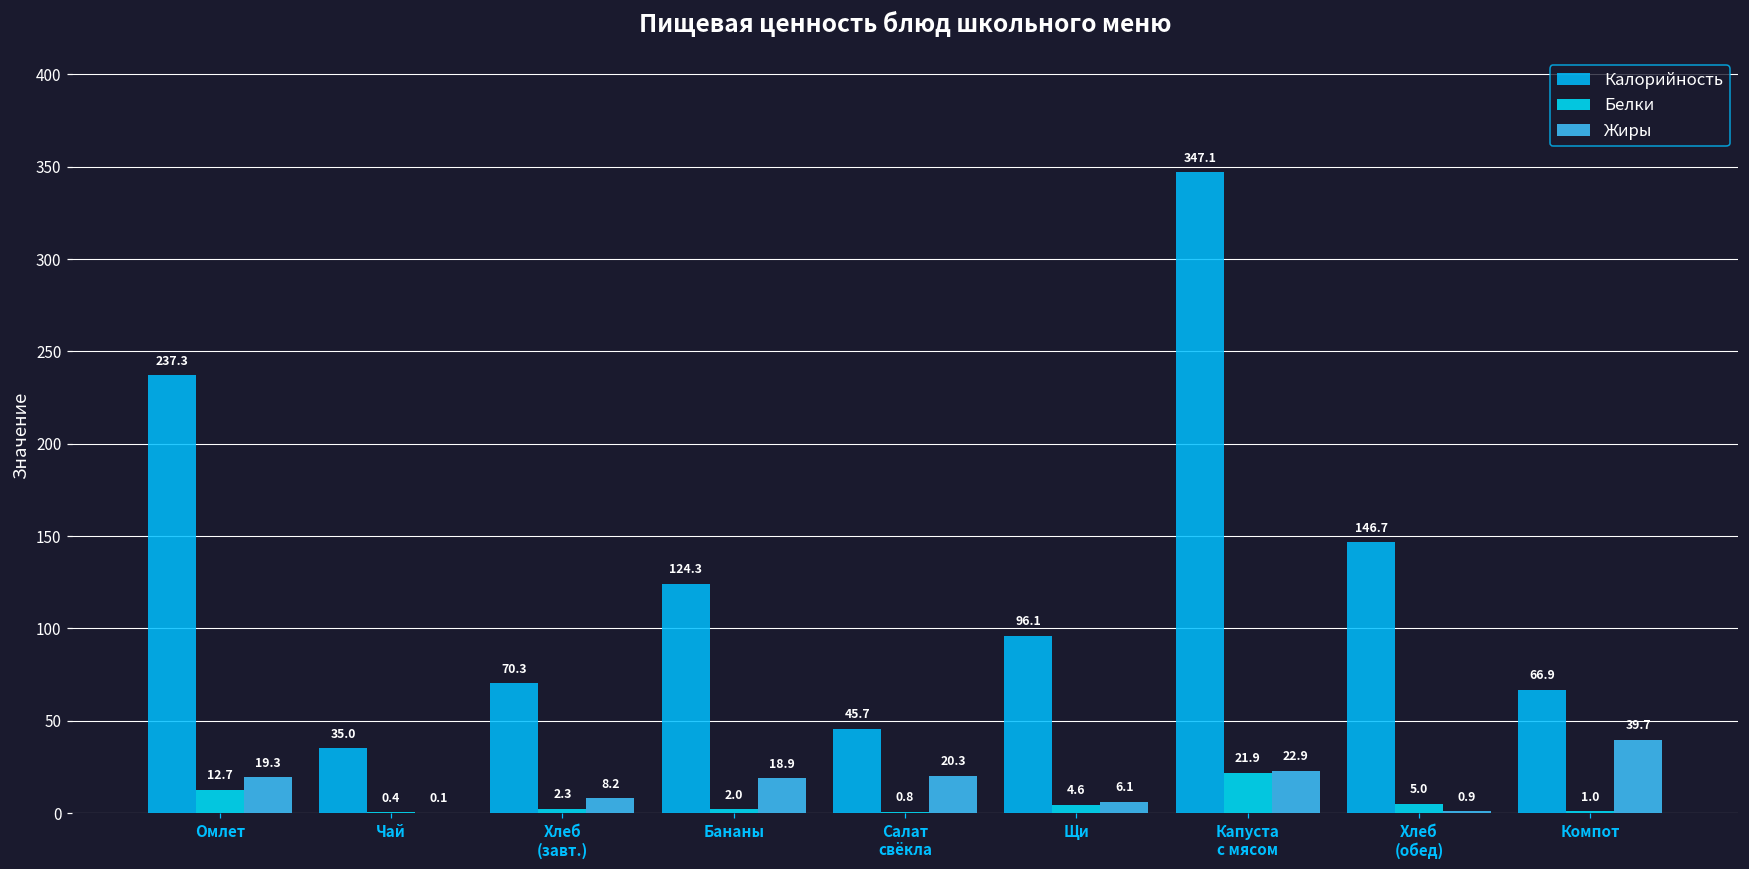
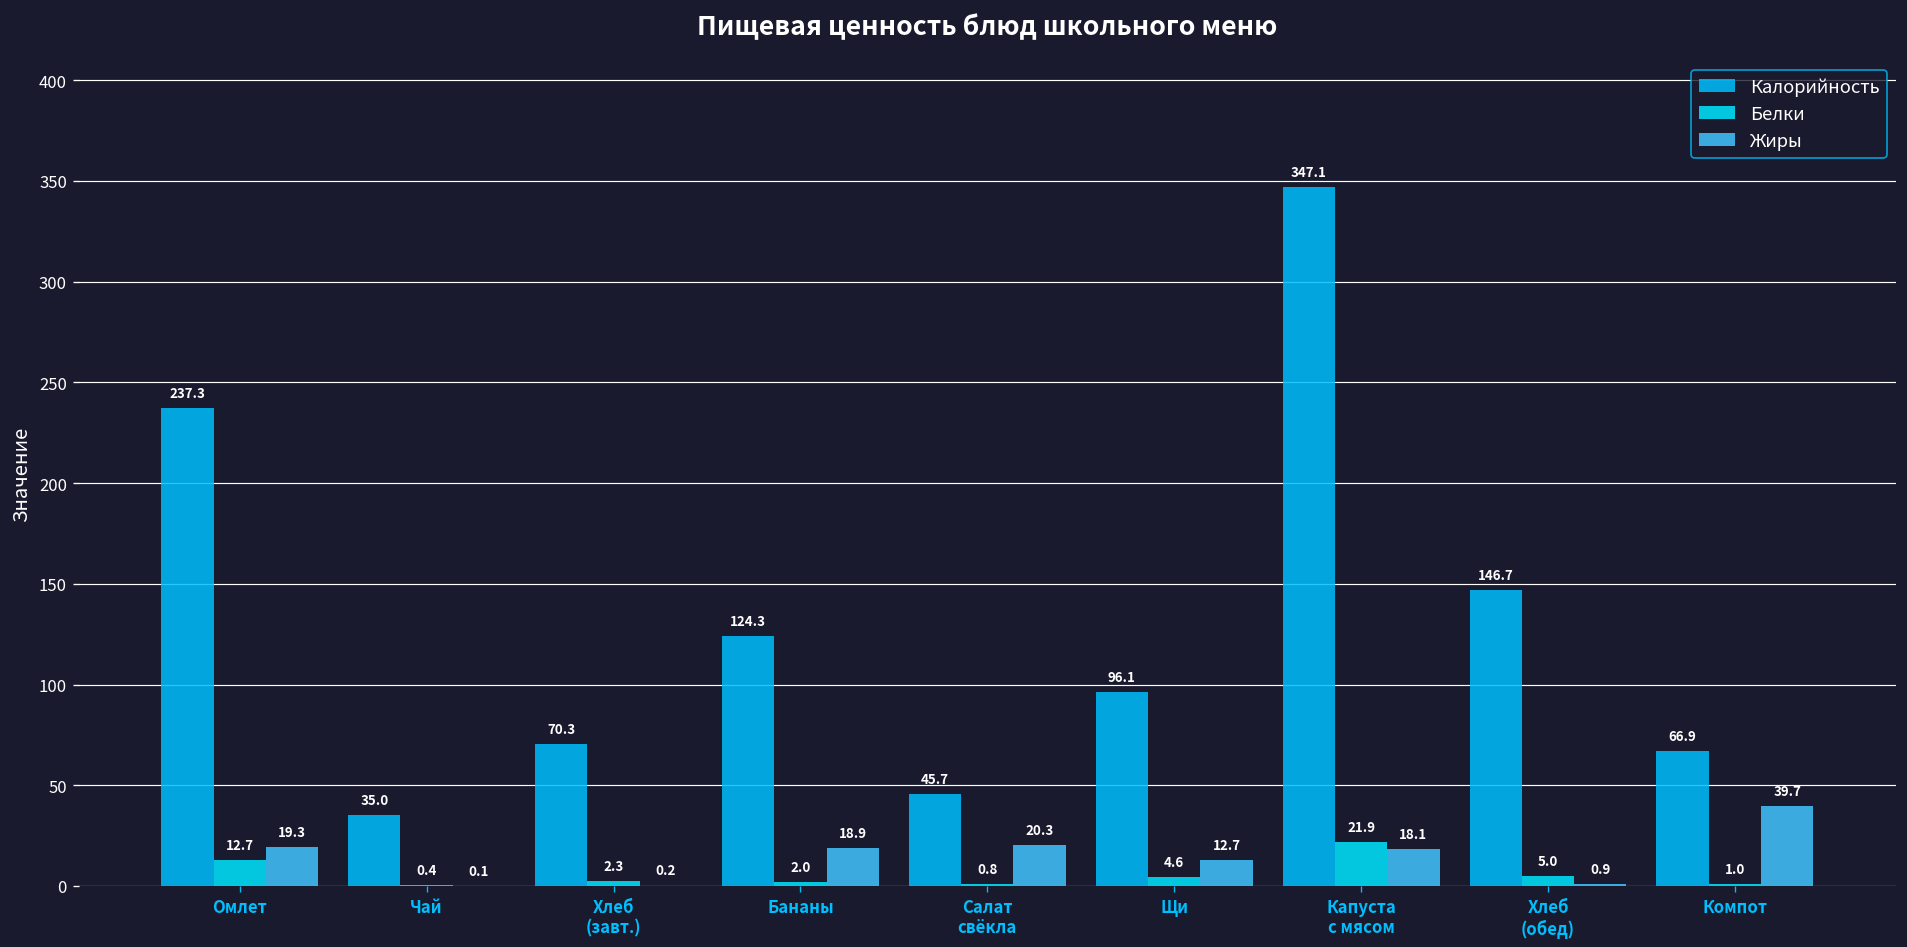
  {
    "Жиры": {
      "Омлет": 19.3,
      "Чай": 0.1,
-     "Хлеб (завт.)": 8.2,
+     "Хлеб (завт.)": 0.2,
      "Бананы": 18.9,
      "Салат свёкла": 20.3,
-     "Щи": 6.1,
-     "Капуста с мясом": 22.9,
+     "Щи": 12.7,
+     "Капуста с мясом": 18.1,
      "Хлеб (обед)": 0.9,
      "Компот": 39.7
    }
  }
